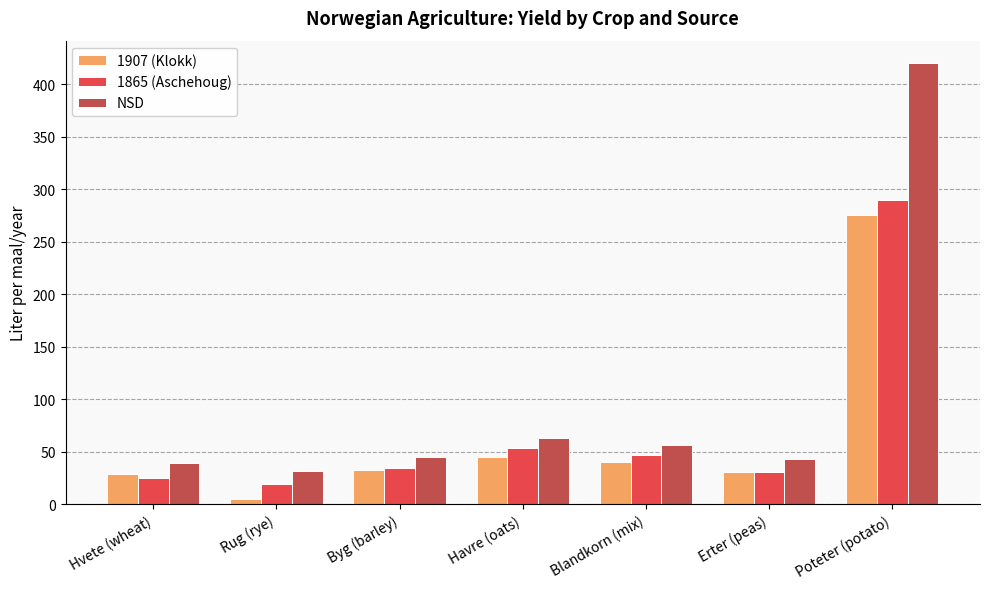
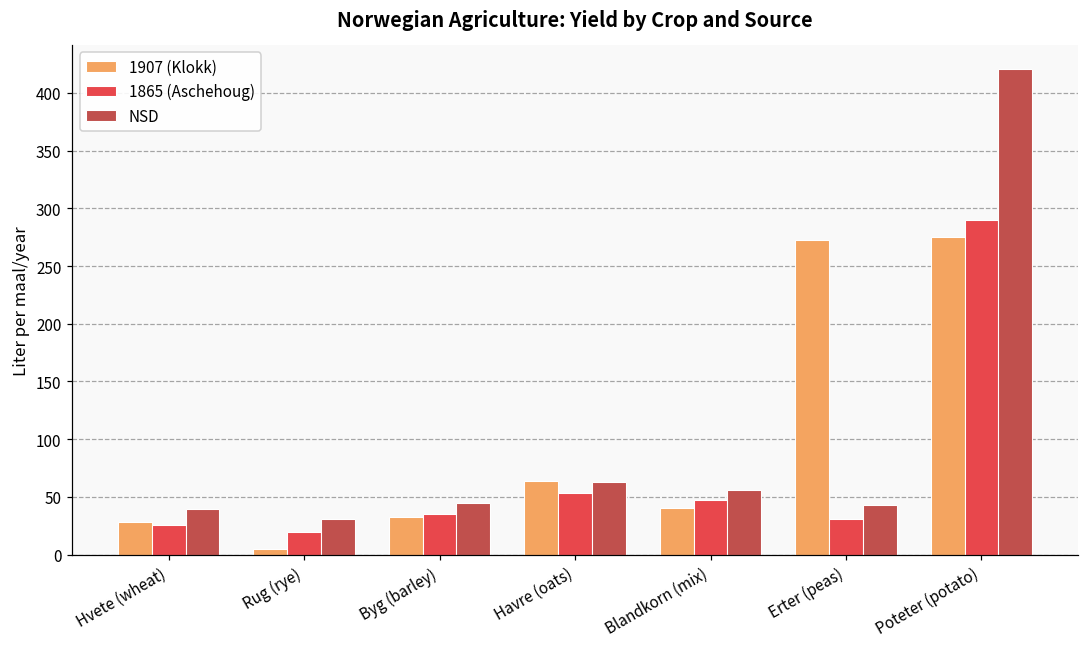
  {
    "1907 (Klokk)": {
      "Hvete (wheat)": 28,
      "Rug (rye)": 5,
      "Byg (barley)": 32,
-     "Havre (oats)": 45,
+     "Havre (oats)": 64,
      "Blandkorn (mix)": 40,
-     "Erter (peas)": 31,
+     "Erter (peas)": 272,
      "Poteter (potato)": 275
    }
  }
